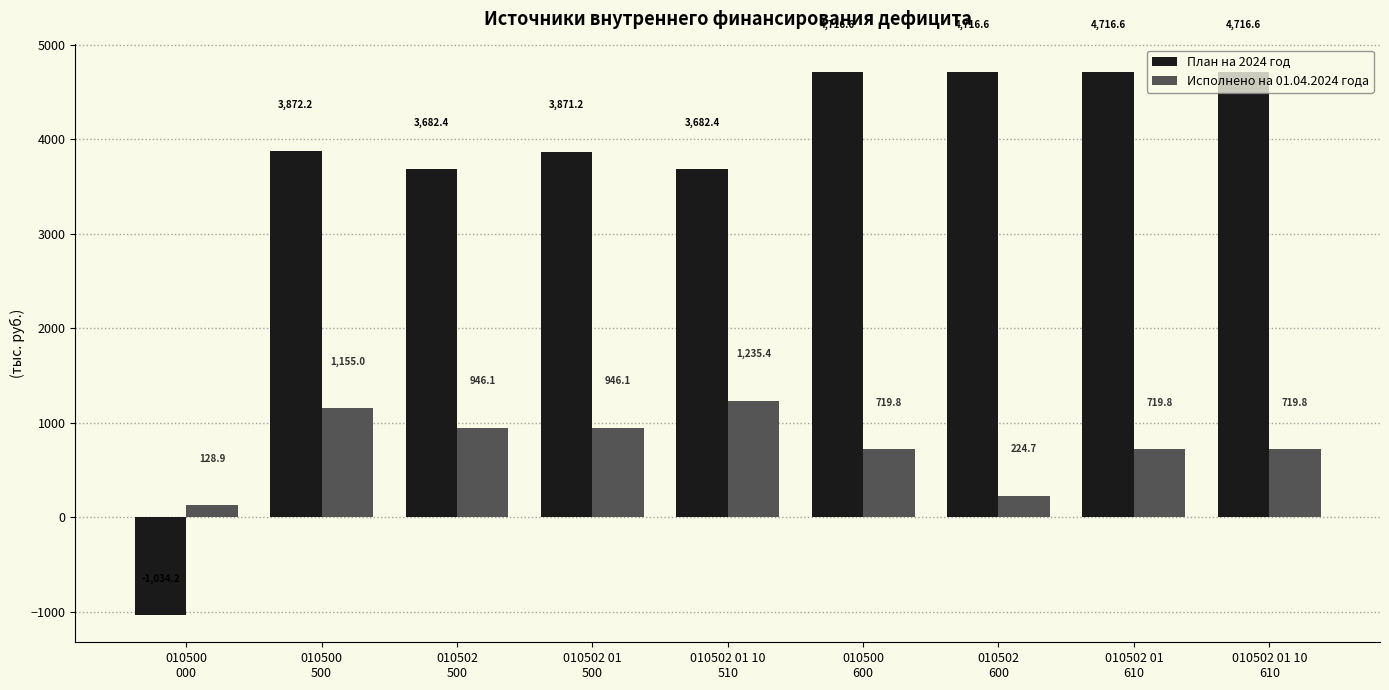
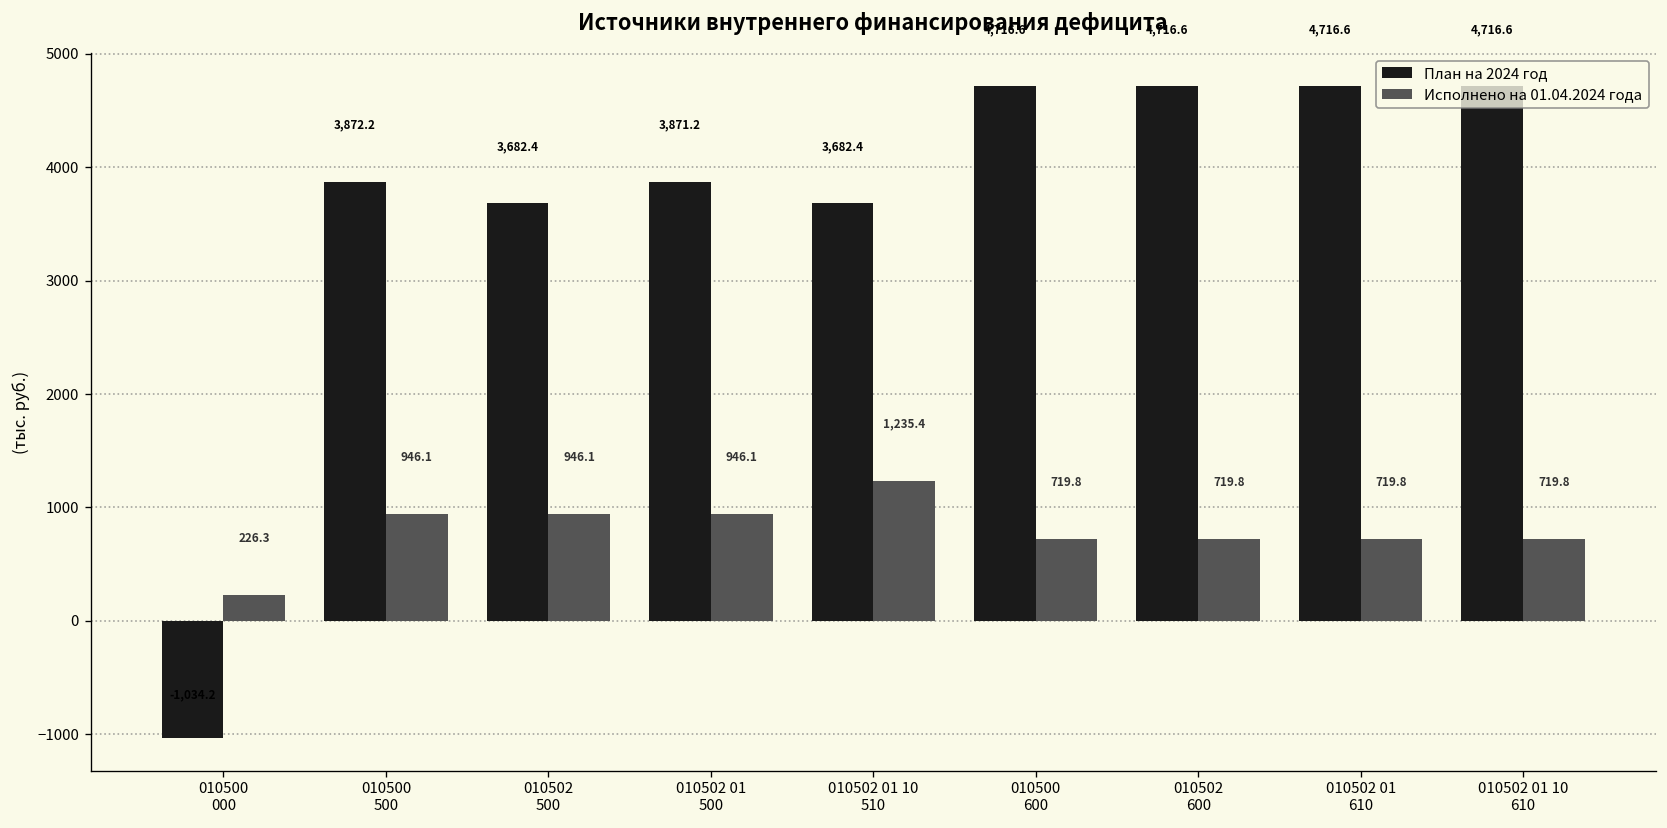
  {
    "План на 2024 год": {
      "010500 000": "-1000",
      "010500 500": "3900",
      "010502 500": "3700",
      "010502 01 500": "3900",
      "010502 01 10 510": "3700",
      "010500 600": "4700",
      "010502 600": "4700",
      "010502 01 610": "4700"
    },
    "Исполнено на 01.04.2024 года": {
-     "010500 000": "128.9",
-     "010500 500": "1,155.0",
-     "010502 600": "224.7"
+     "010500 000": "226.3",
+     "010500 500": "946.1",
+     "010502 600": "719.8"
    }
  }
